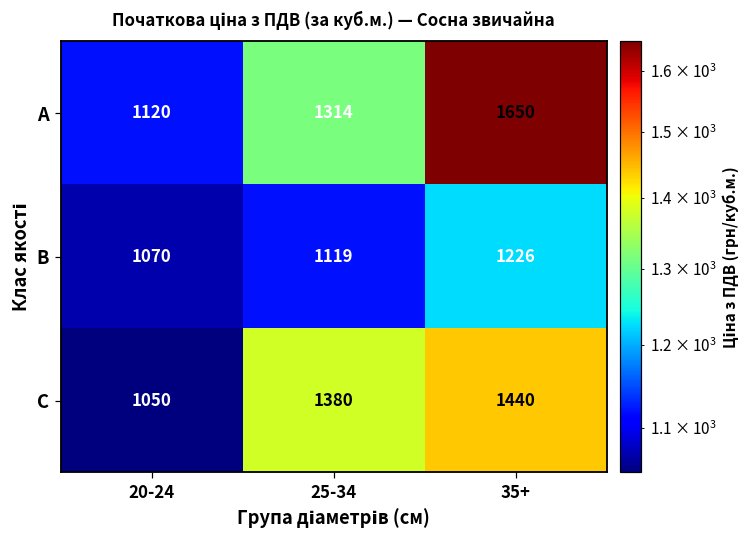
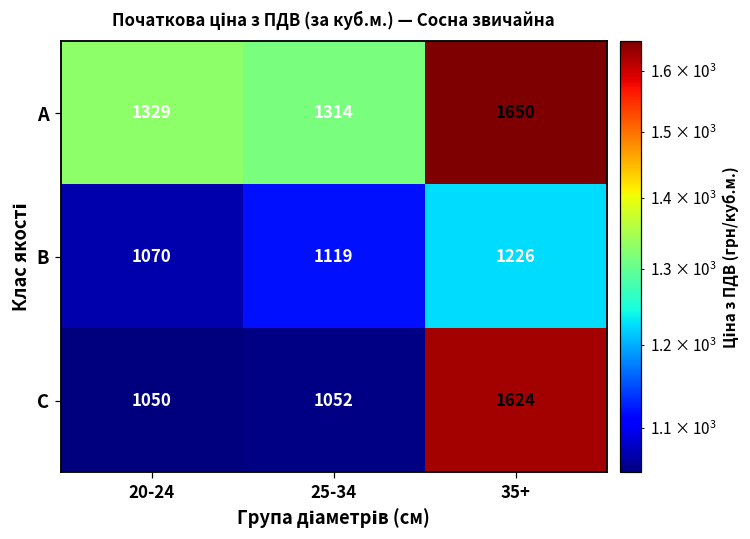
  {
    "A": {
-     "20-24": 1120,
+     "20-24": 1329,
      "25-34": 1314,
      "35+": 1650
    },
    "B": {
      "20-24": 1070,
      "25-34": 1119,
      "35+": 1226
    },
    "C": {
      "20-24": 1050,
-     "25-34": 1380,
-     "35+": 1440
+     "25-34": 1052,
+     "35+": 1624
    }
  }
